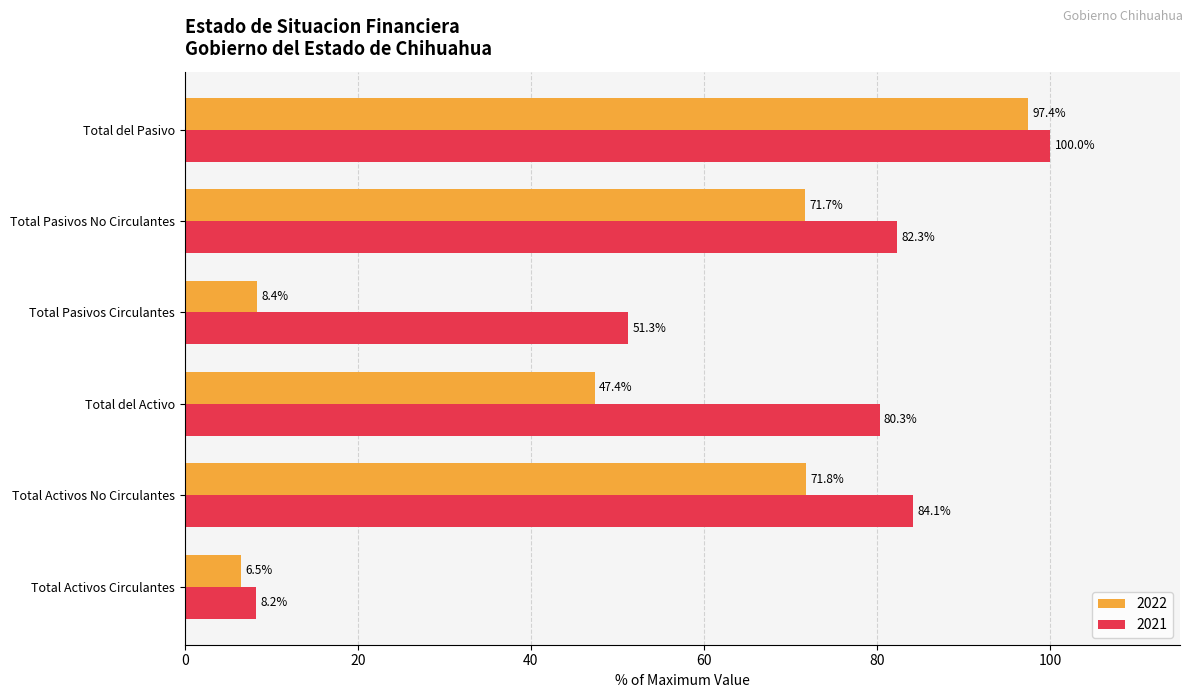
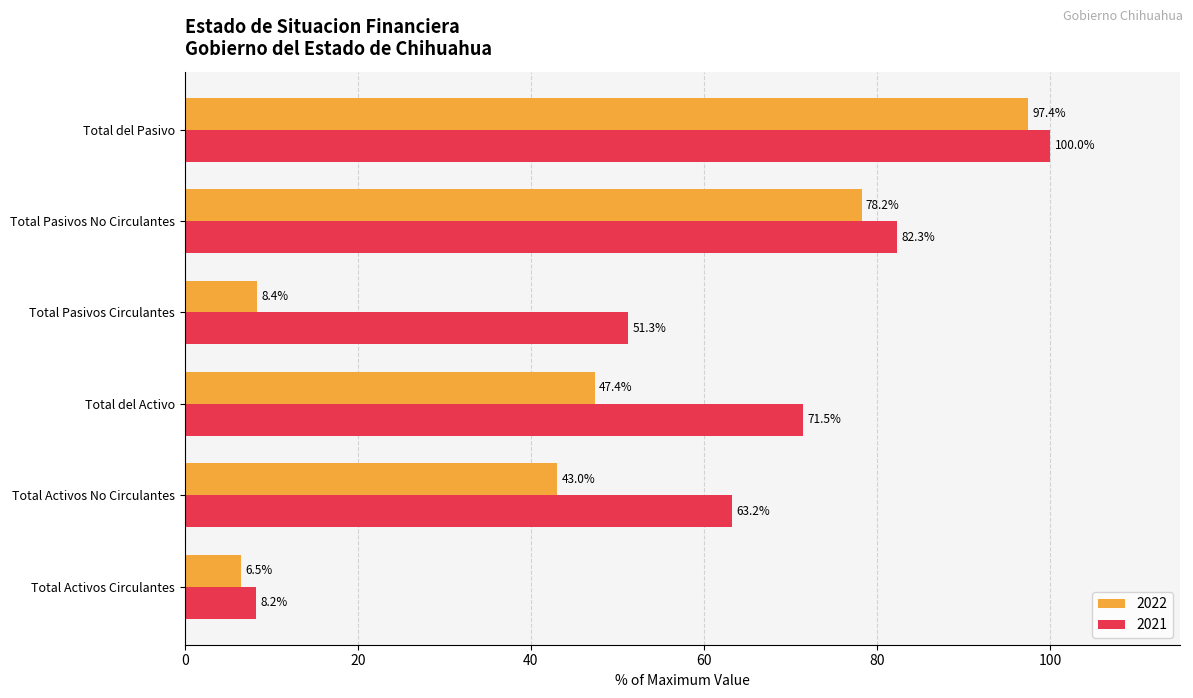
  {
    "2022": {
      "Total del Pasivo": "97.4%",
-     "Total Pasivos No Circulantes": "71.7%",
+     "Total Pasivos No Circulantes": "78.2%",
      "Total Pasivos Circulantes": "8.4%",
      "Total del Activo": "47.4%",
-     "Total Activos No Circulantes": "71.8%",
+     "Total Activos No Circulantes": "43.0%",
      "Total Activos Circulantes": "6.5%"
    },
    "2021": {
      "Total del Pasivo": "100.0%",
      "Total Pasivos No Circulantes": "82.3%",
      "Total Pasivos Circulantes": "51.3%",
-     "Total del Activo": "80.3%",
-     "Total Activos No Circulantes": "84.1%",
+     "Total del Activo": "71.5%",
+     "Total Activos No Circulantes": "63.2%",
      "Total Activos Circulantes": "8.2%"
    }
  }
